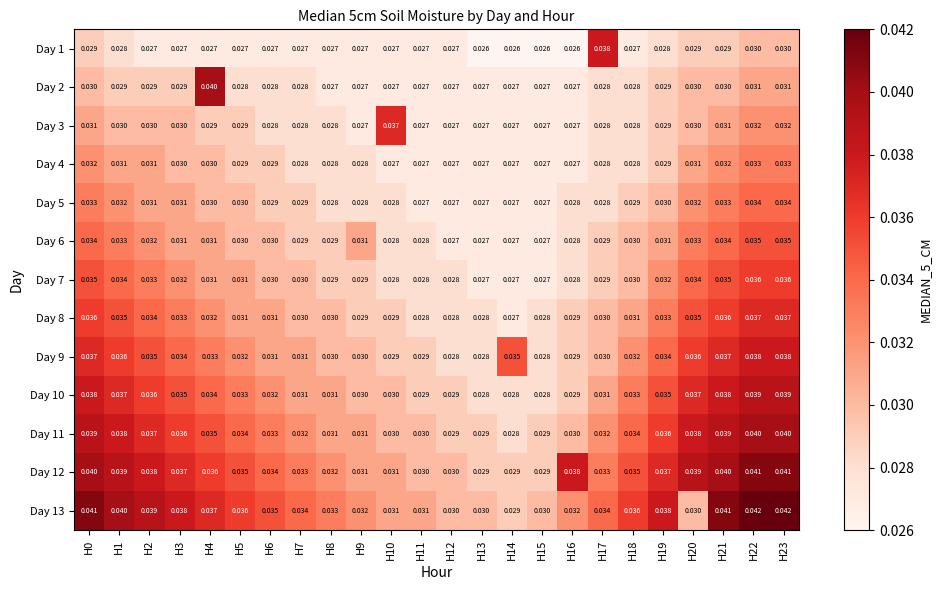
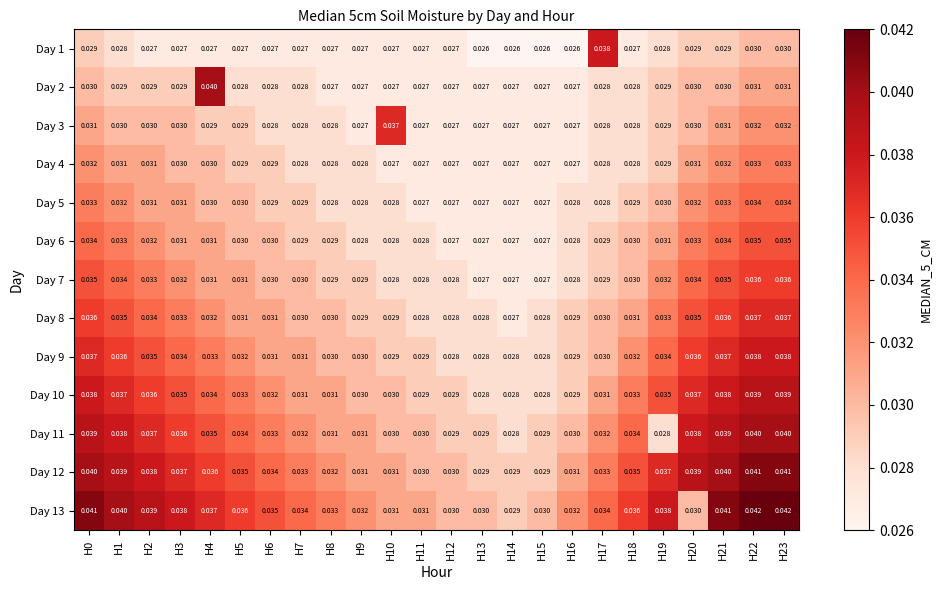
  {
    "Day 6": {
      "H0": 0.034,
      "H1": 0.033,
      "H2": 0.032,
      "H3": 0.031,
      "H4": 0.031,
      "H5": 0.030,
      "H6": 0.030,
      "H7": 0.029,
      "H8": 0.029,
-     "H9": 0.031,
+     "H9": 0.028,
      "H10": 0.028,
      "H11": 0.028,
      "H12": 0.027,
      "H13": 0.027,
      "H14": 0.027,
      "H15": 0.027,
      "H16": 0.028,
      "H17": 0.029,
      "H18": 0.030,
      "H19": 0.031,
      "H20": 0.033,
      "H21": 0.034,
      "H22": 0.035,
      "H23": 0.035
    },
    "Day 9": {
      "H0": 0.037,
      "H1": 0.036,
      "H2": 0.035,
      "H3": 0.034,
      "H4": 0.033,
      "H5": 0.032,
      "H6": 0.031,
      "H7": 0.031,
      "H8": 0.030,
      "H9": 0.030,
      "H10": 0.029,
      "H11": 0.029,
      "H12": 0.028,
      "H13": 0.028,
-     "H14": 0.035,
+     "H14": 0.028,
      "H15": 0.028,
      "H16": 0.029,
      "H17": 0.030,
      "H18": 0.032,
      "H19": 0.034,
      "H20": 0.036,
      "H21": 0.037,
      "H22": 0.038,
      "H23": 0.038
    },
    "Day 11": {
      "H0": 0.039,
      "H1": 0.038,
      "H2": 0.037,
      "H3": 0.036,
      "H4": 0.035,
      "H5": 0.034,
      "H6": 0.033,
      "H7": 0.032,
      "H8": 0.031,
      "H9": 0.031,
      "H10": 0.030,
      "H11": 0.030,
      "H12": 0.029,
      "H13": 0.029,
      "H14": 0.028,
      "H15": 0.029,
      "H16": 0.030,
      "H17": 0.032,
      "H18": 0.034,
-     "H19": 0.036,
+     "H19": 0.028,
      "H20": 0.038,
      "H21": 0.039,
      "H22": 0.040,
      "H23": 0.040
    },
    "Day 12": {
      "H0": 0.040,
      "H1": 0.039,
      "H2": 0.038,
      "H3": 0.037,
      "H4": 0.036,
      "H5": 0.035,
      "H6": 0.034,
      "H7": 0.033,
      "H8": 0.032,
      "H9": 0.031,
      "H10": 0.031,
      "H11": 0.030,
      "H12": 0.030,
      "H13": 0.029,
      "H14": 0.029,
      "H15": 0.029,
-     "H16": 0.038,
+     "H16": 0.031,
      "H17": 0.033,
      "H18": 0.035,
      "H19": 0.037,
      "H20": 0.039,
      "H21": 0.040,
      "H22": 0.041,
      "H23": 0.041
    }
  }
